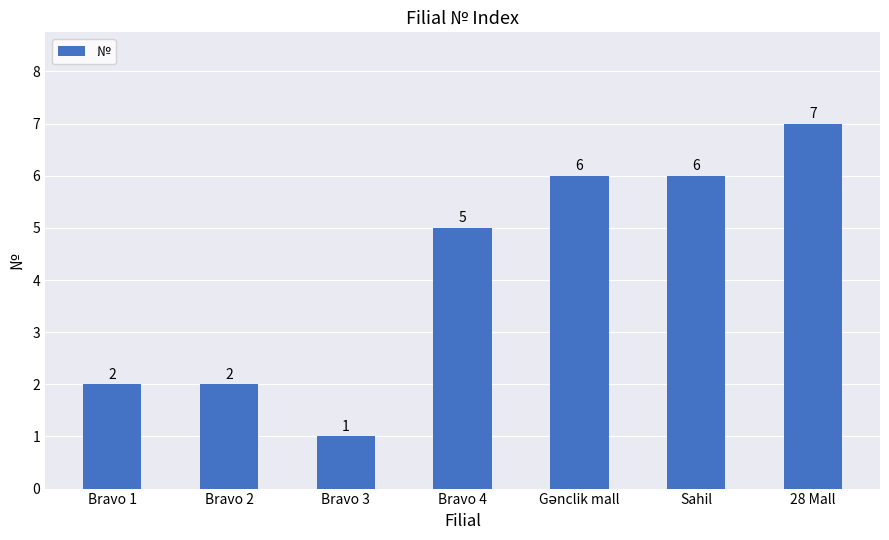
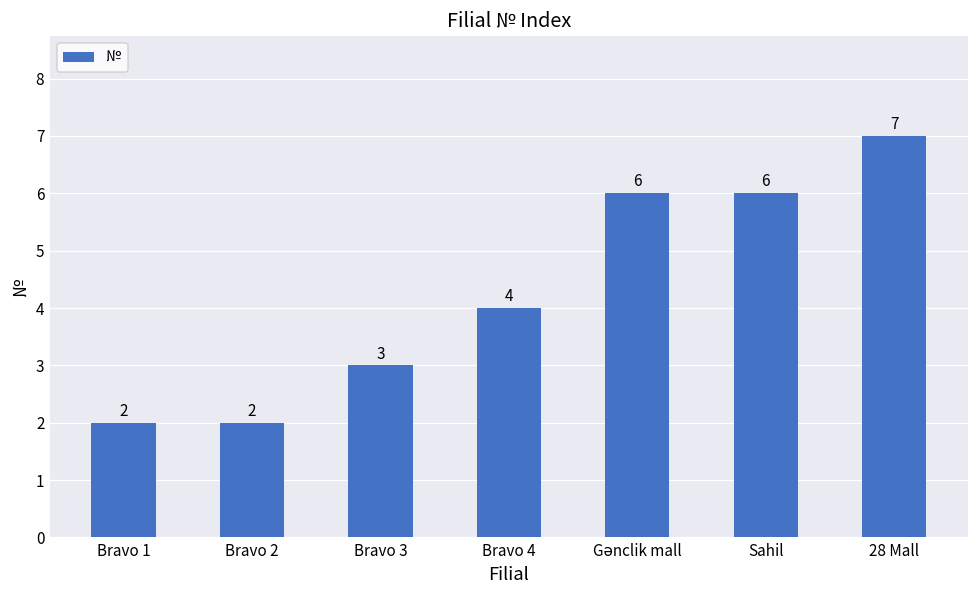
  {
    "Bravo 1": 2,
    "Bravo 2": 2,
-   "Bravo 3": 1,
-   "Bravo 4": 5,
+   "Bravo 3": 3,
+   "Bravo 4": 4,
    "Gənclik mall": 6,
    "Sahil": 6,
    "28 Mall": 7
  }
